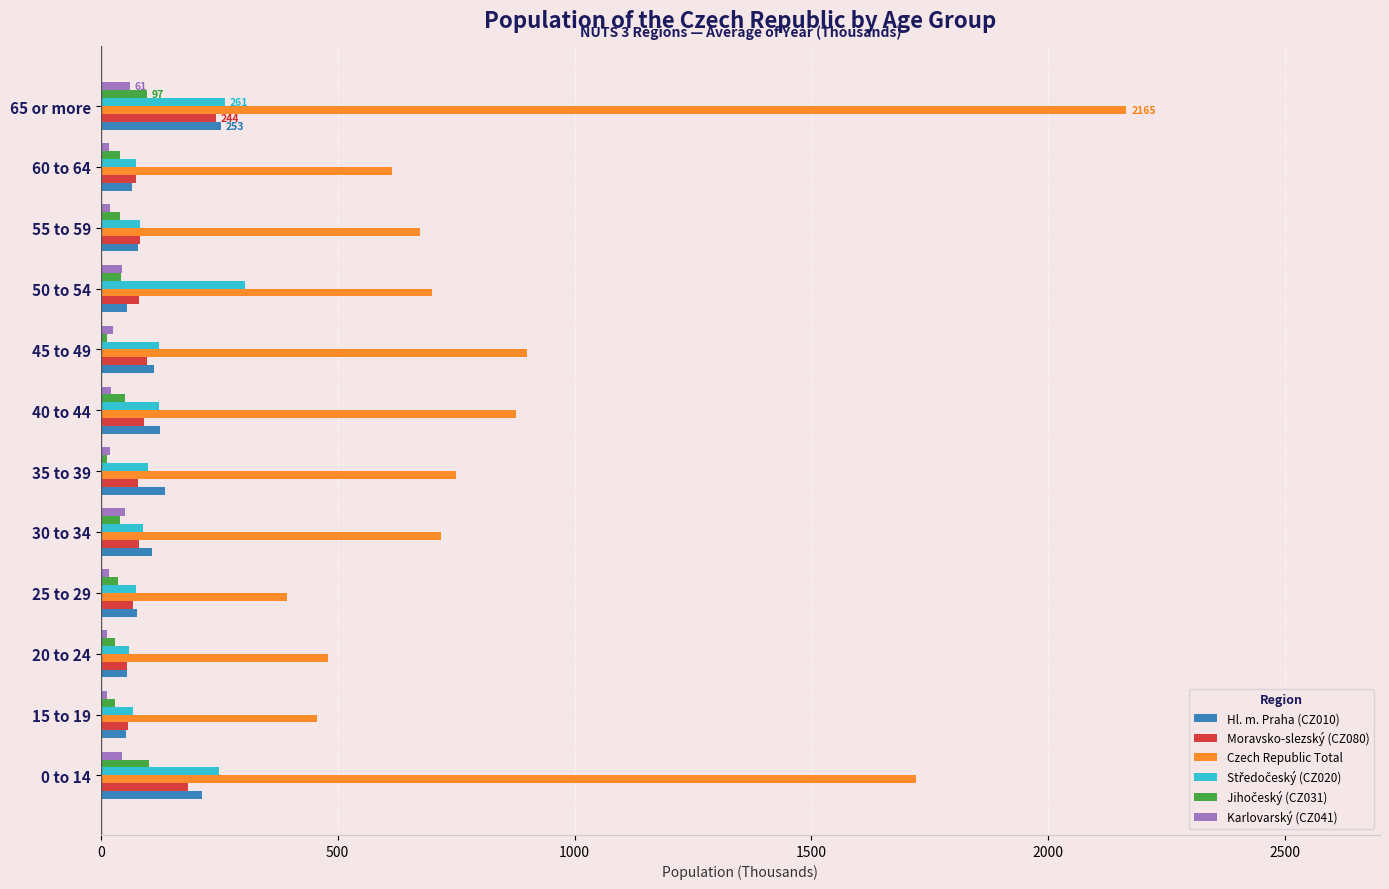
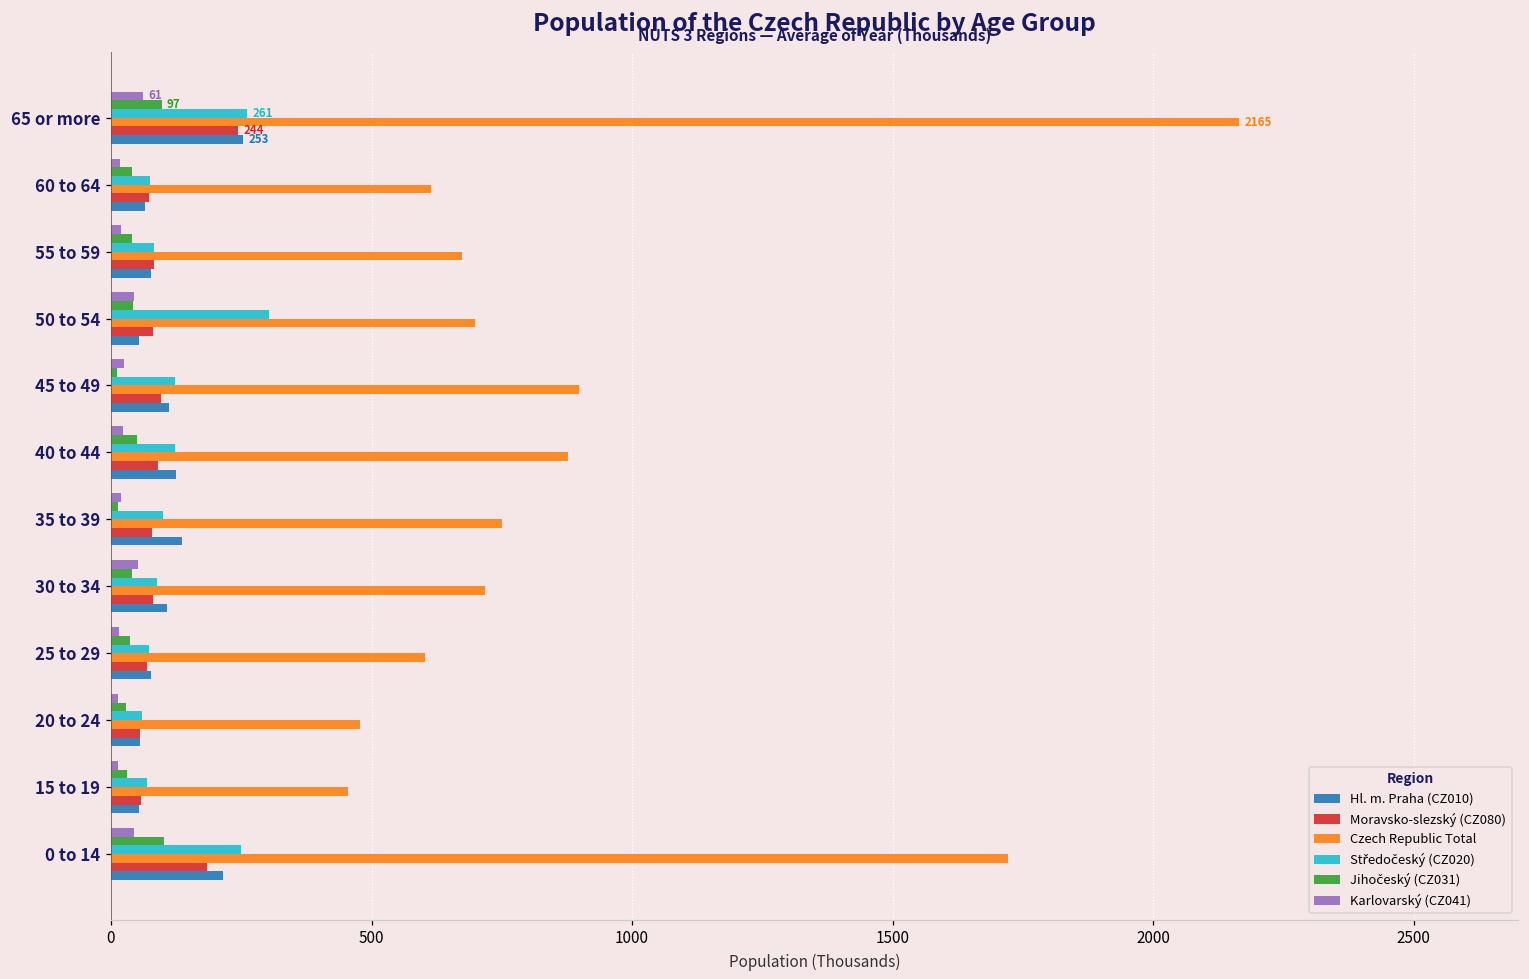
  {
    "Hl. m. Praha (CZ010)": {
      "60 to 64": 70,
      "55 to 59": 80,
      "50 to 54": 50,
      "45 to 49": 110,
      "40 to 44": 120,
      "35 to 39": 140,
      "30 to 34": 110,
      "25 to 29": 80,
      "20 to 24": 60,
      "15 to 19": 50,
      "0 to 14": 210
    },
    "Moravsko-slezský (CZ080)": {
      "60 to 64": 70,
      "55 to 59": 80,
      "50 to 54": 80,
      "45 to 49": 100,
      "40 to 44": 90,
      "35 to 39": 80,
      "30 to 34": 80,
      "25 to 29": 70,
      "20 to 24": 60,
      "15 to 19": 60,
      "0 to 14": 180
    },
    "Czech Republic Total": {
      "60 to 64": 620,
      "55 to 59": 670,
      "50 to 54": 700,
      "45 to 49": 900,
      "40 to 44": 880,
      "35 to 39": 750,
      "30 to 34": 720,
-     "25 to 29": 390,
+     "25 to 29": 600,
      "20 to 24": 480,
      "15 to 19": 460,
      "0 to 14": 1720
    },
    "Středočeský (CZ020)": {
      "65 or more": 261
    },
    "Jihočeský (CZ031)": {
      "65 or more": 97
    },
    "Karlovarský (CZ041)": {
      "65 or more": 61
    }
  }
